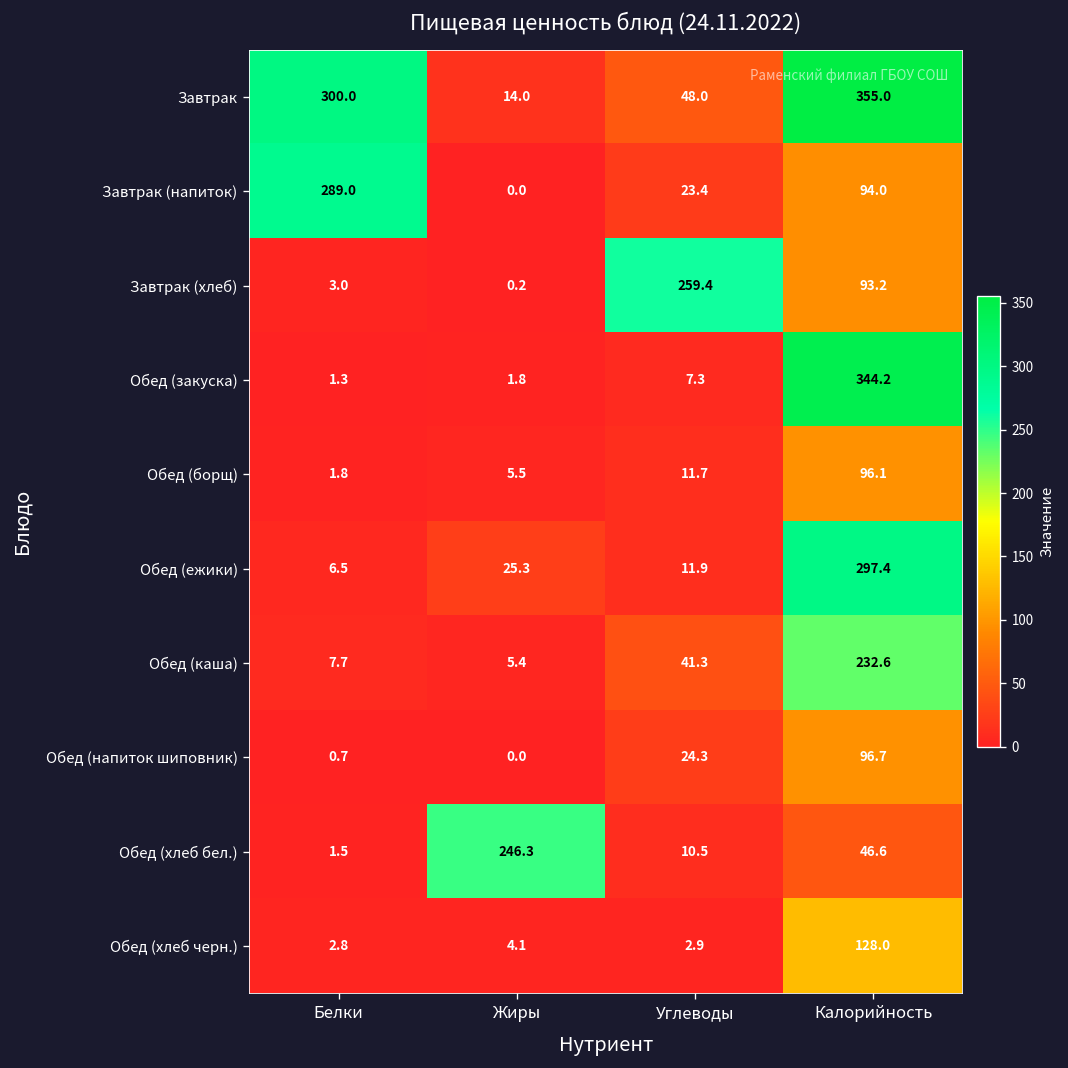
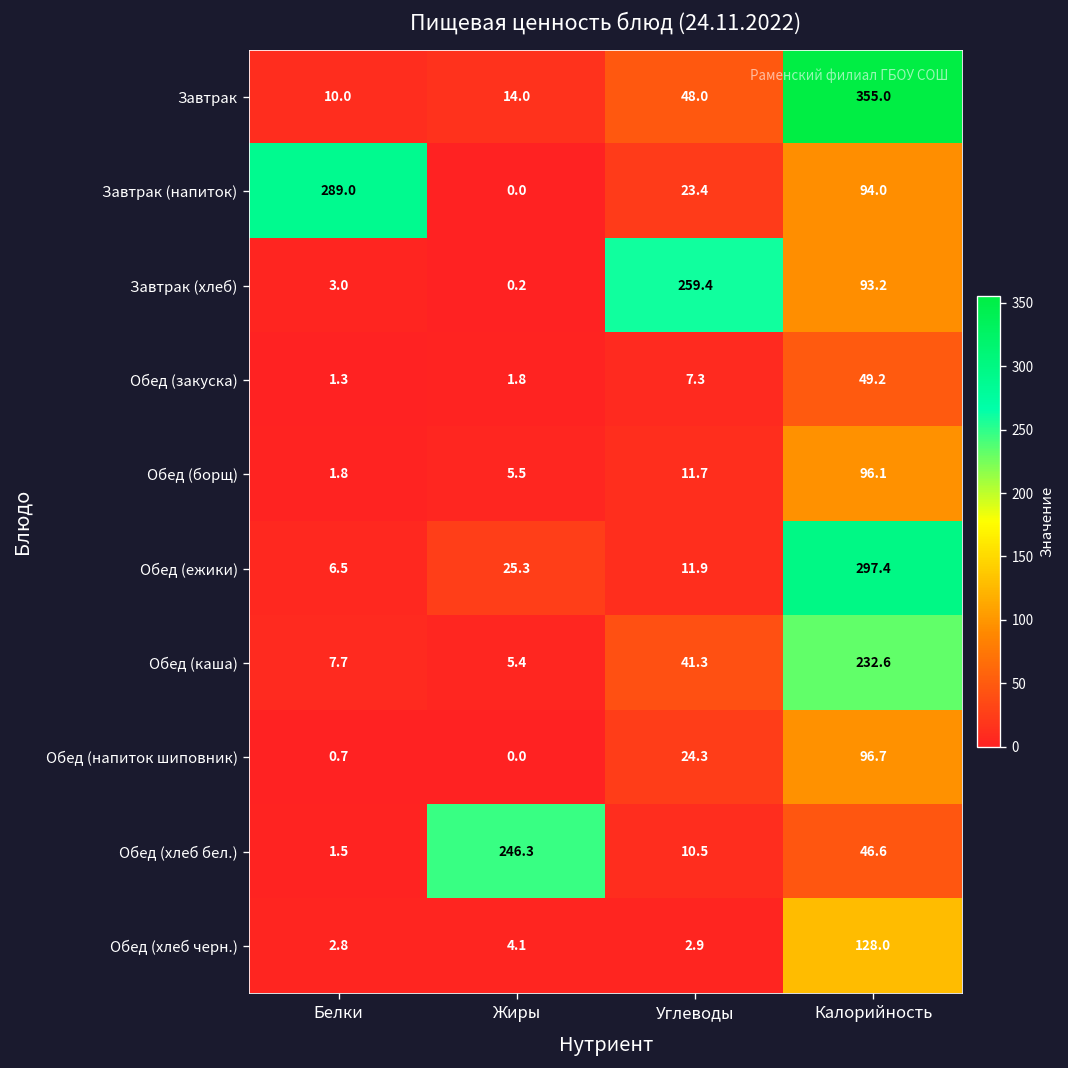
  {
    "Завтрак": {
-     "Белки": 300.0,
+     "Белки": 10.0,
      "Жиры": 14.0,
      "Углеводы": 48.0
    },
    "Завтрак (напиток)": {
      "Белки": 289.0,
      "Жиры": 0.0,
      "Углеводы": 23.4,
      "Калорийность": 94.0
    },
    "Завтрак (хлеб)": {
      "Белки": 3.0,
      "Жиры": 0.2,
      "Углеводы": 259.4,
      "Калорийность": 93.2
    },
    "Обед (закуска)": {
      "Белки": 1.3,
      "Жиры": 1.8,
      "Углеводы": 7.3,
-     "Калорийность": 344.2
+     "Калорийность": 49.2
    },
    "Обед (борщ)": {
      "Белки": 1.8,
      "Жиры": 5.5,
      "Углеводы": 11.7,
      "Калорийность": 96.1
    },
    "Обед (ежики)": {
      "Белки": 6.5,
      "Жиры": 25.3,
      "Углеводы": 11.9,
      "Калорийность": 297.4
    },
    "Обед (каша)": {
      "Белки": 7.7,
      "Жиры": 5.4,
      "Углеводы": 41.3,
      "Калорийность": 232.6
    },
    "Обед (напиток шиповник)": {
      "Белки": 0.7,
      "Жиры": 0.0,
      "Углеводы": 24.3,
      "Калорийность": 96.7
    },
    "Обед (хлеб бел.)": {
      "Белки": 1.5,
      "Жиры": 246.3,
      "Углеводы": 10.5,
      "Калорийность": 46.6
    },
    "Обед (хлеб черн.)": {
      "Белки": 2.8,
      "Жиры": 4.1,
      "Углеводы": 2.9,
      "Калорийность": 128.0
    }
  }
